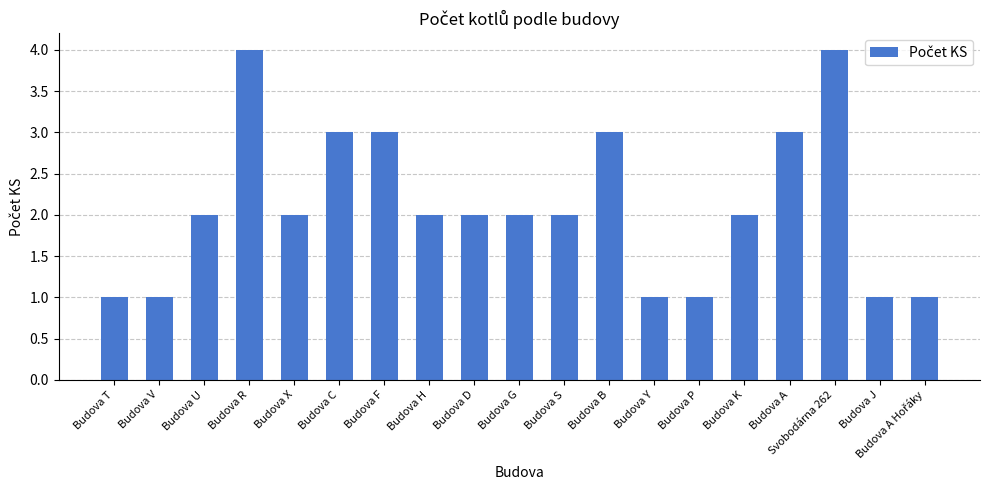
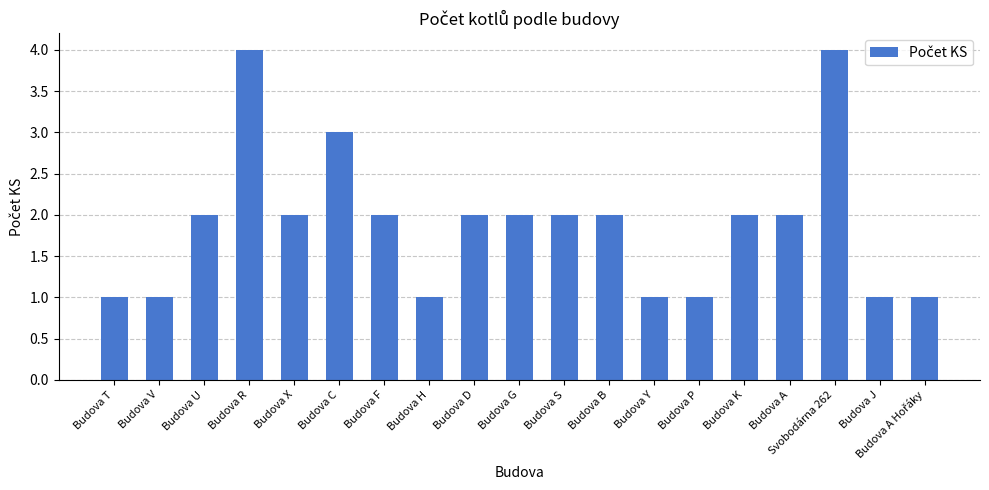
  {
    "Budova T": 1,
    "Budova V": 1,
    "Budova U": 2,
    "Budova R": 4,
    "Budova X": 2,
    "Budova C": 3,
-   "Budova F": 3,
-   "Budova H": 2,
+   "Budova F": 2,
+   "Budova H": 1,
    "Budova D": 2,
    "Budova G": 2,
    "Budova S": 2,
-   "Budova B": 3,
+   "Budova B": 2,
    "Budova Y": 1,
    "Budova P": 1,
    "Budova K": 2,
-   "Budova A": 3,
+   "Budova A": 2,
    "Svobodárna 262": 4,
    "Budova J": 1,
    "Budova A Hořáky": 1
  }
